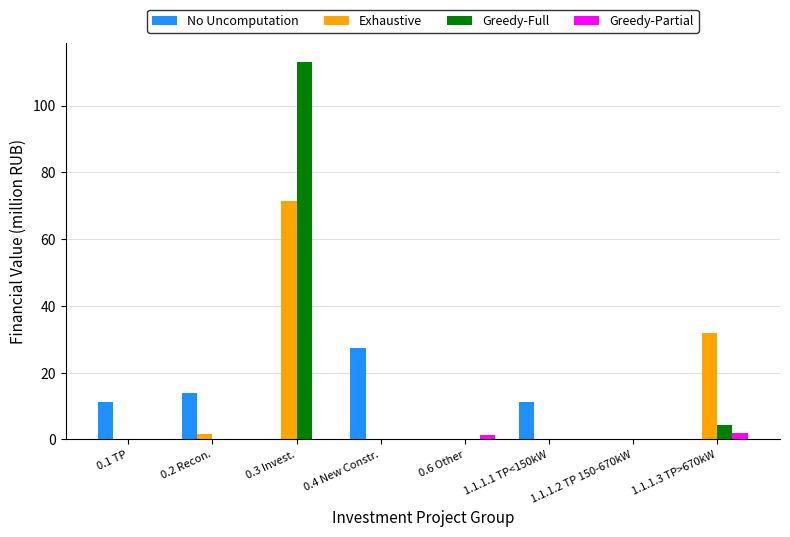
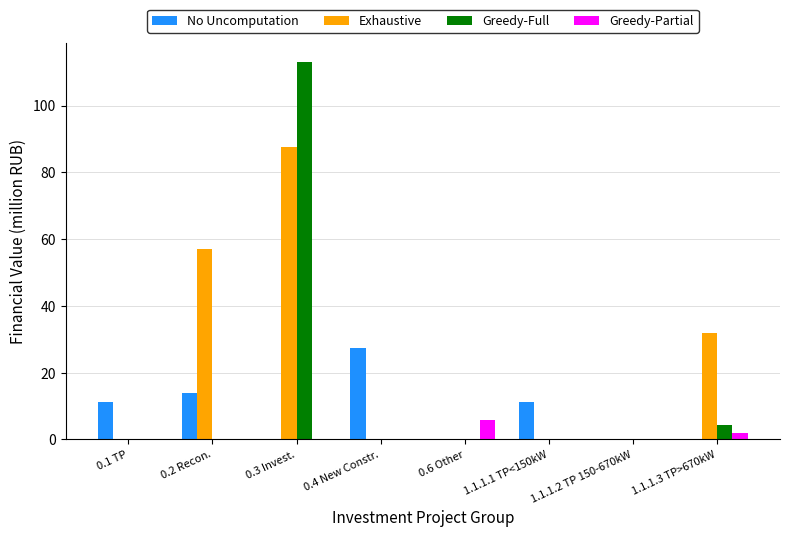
  {
    "No Uncomputation": {
      "0.1 TP": 11,
      "0.2 Recon.": 14,
      "0.3 Invest.": 0,
      "0.4 New Constr.": 27,
      "0.6 Other": 0,
      "1.1.1.1 TP<150kW": 11,
      "1.1.1.2 TP 150-670kW": 0,
      "1.1.1.3 TP>670kW": 0
    },
    "Exhaustive": {
      "0.1 TP": 0,
-     "0.2 Recon.": 2,
-     "0.3 Invest.": 71,
+     "0.2 Recon.": 57,
+     "0.3 Invest.": 88,
      "0.4 New Constr.": 0,
      "0.6 Other": 0,
      "1.1.1.1 TP<150kW": 0,
      "1.1.1.2 TP 150-670kW": 0,
      "1.1.1.3 TP>670kW": 32
    },
    "Greedy-Full": {
      "0.1 TP": 0,
      "0.2 Recon.": 0,
      "0.3 Invest.": 113,
      "0.4 New Constr.": 0,
      "0.6 Other": 0,
      "1.1.1.1 TP<150kW": 0,
      "1.1.1.2 TP 150-670kW": 0,
      "1.1.1.3 TP>670kW": 4
    },
    "Greedy-Partial": {
      "0.1 TP": 0,
      "0.2 Recon.": 0,
      "0.3 Invest.": 0,
      "0.4 New Constr.": 0,
-     "0.6 Other": 1,
+     "0.6 Other": 6,
      "1.1.1.1 TP<150kW": 0,
      "1.1.1.2 TP 150-670kW": 0,
      "1.1.1.3 TP>670kW": 2
    }
  }
